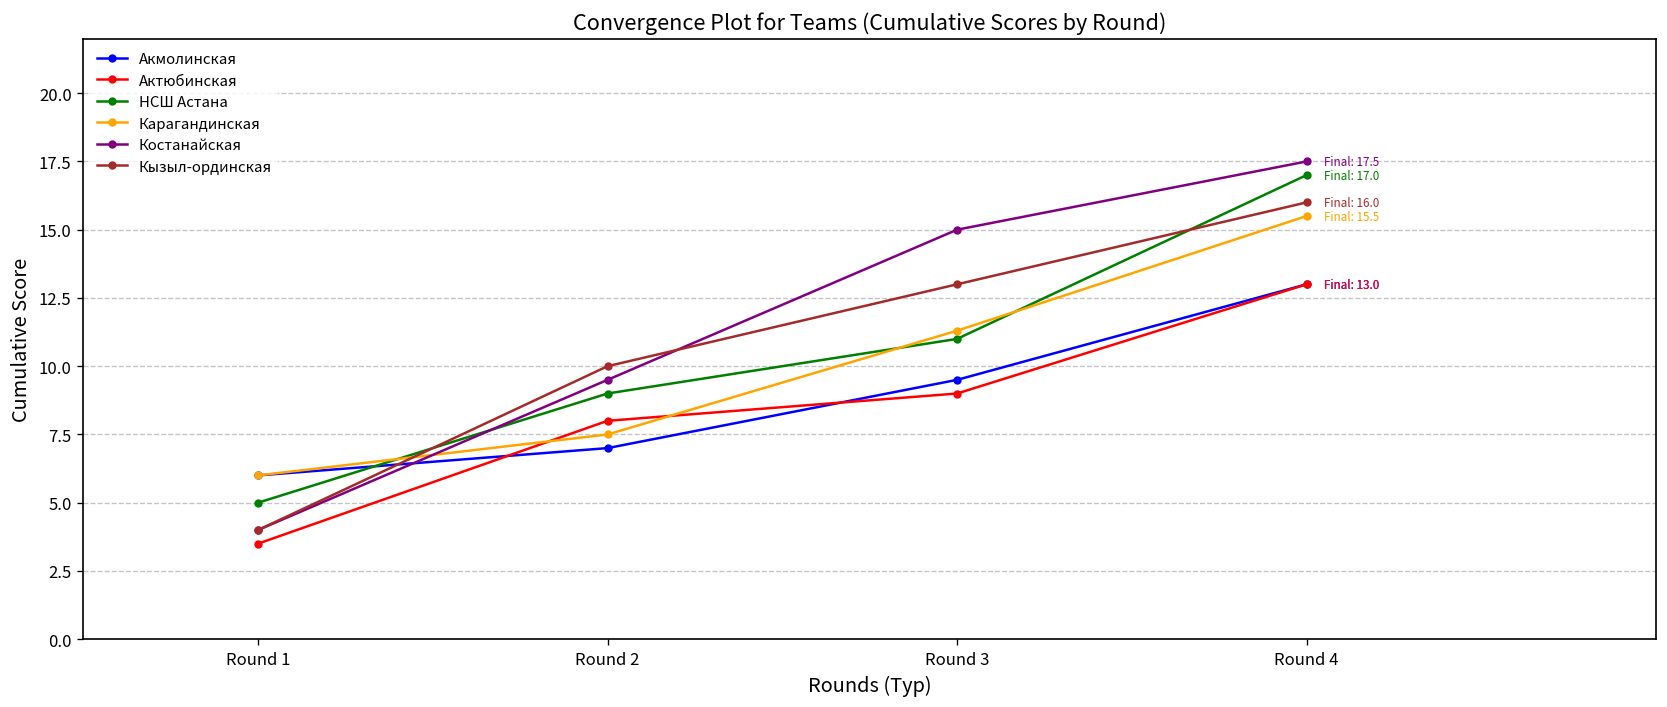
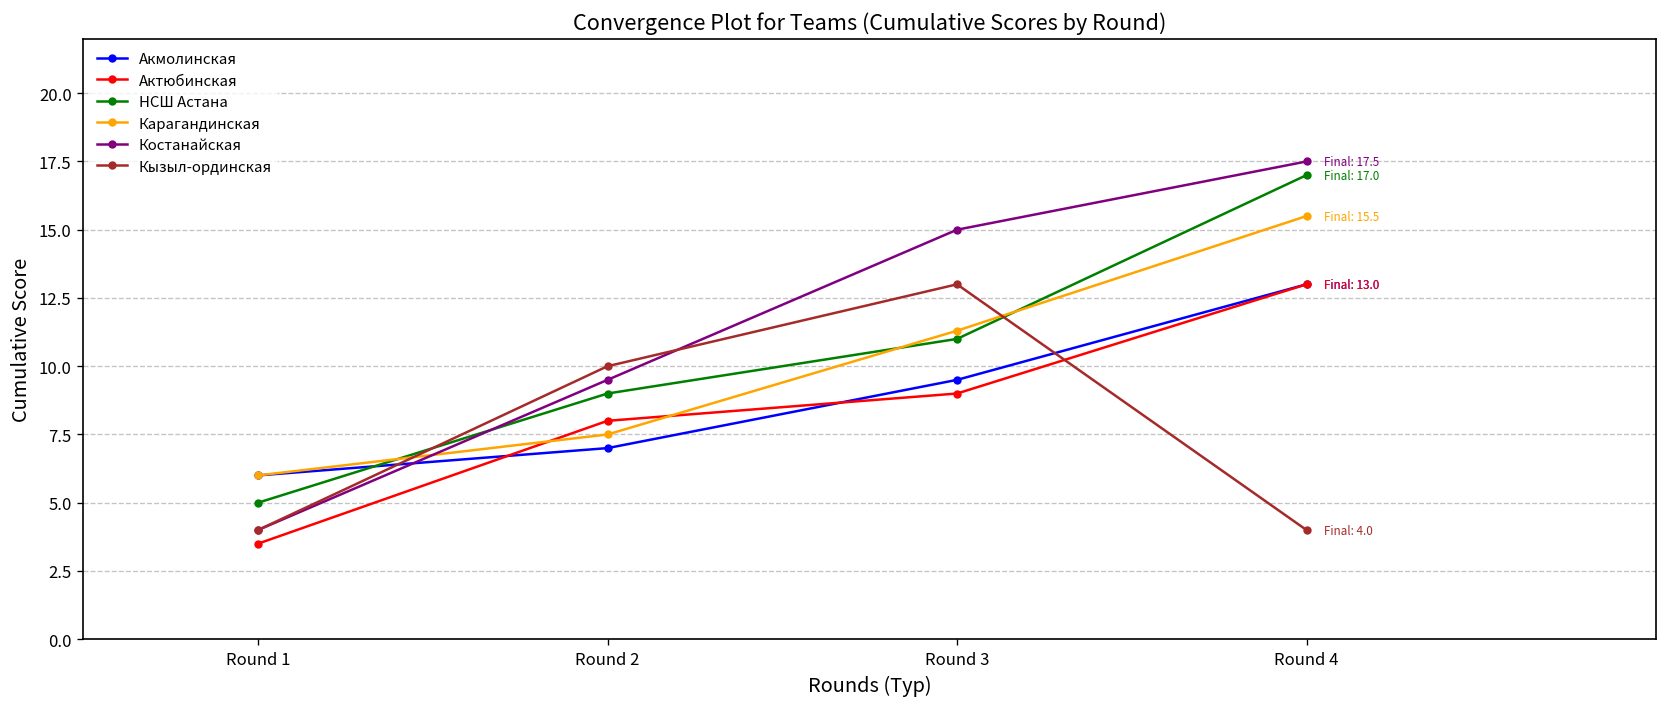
  {
    "Акмолинская": {
      "Round 2": 7.0,
      "Round 3": 9.5
    },
    "Актюбинская": {
      "Round 1": 3.5,
      "Round 2": 8.0,
      "Round 3": 9.0
    },
    "НСШ Астана": {
      "Round 4": 17.0
    },
    "Карагандинская": {
      "Round 4": 15.5
    },
    "Костанайская": {
      "Round 4": 17.5
    },
    "Кызыл-ординская": {
-     "Round 4": 16.0
+     "Round 4": 4.0
    }
  }
